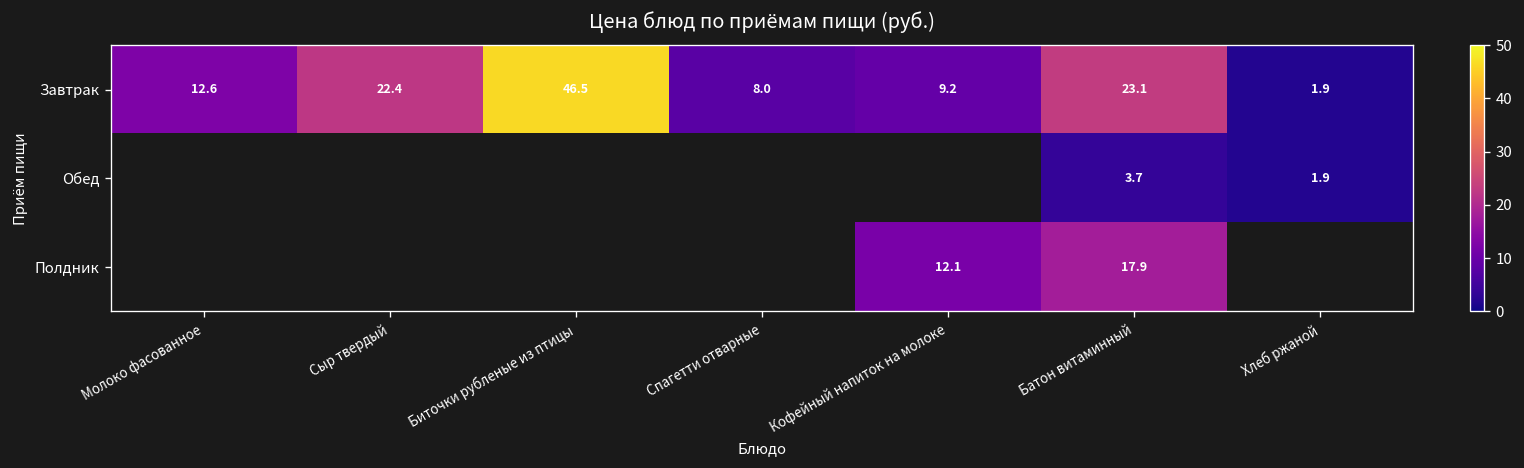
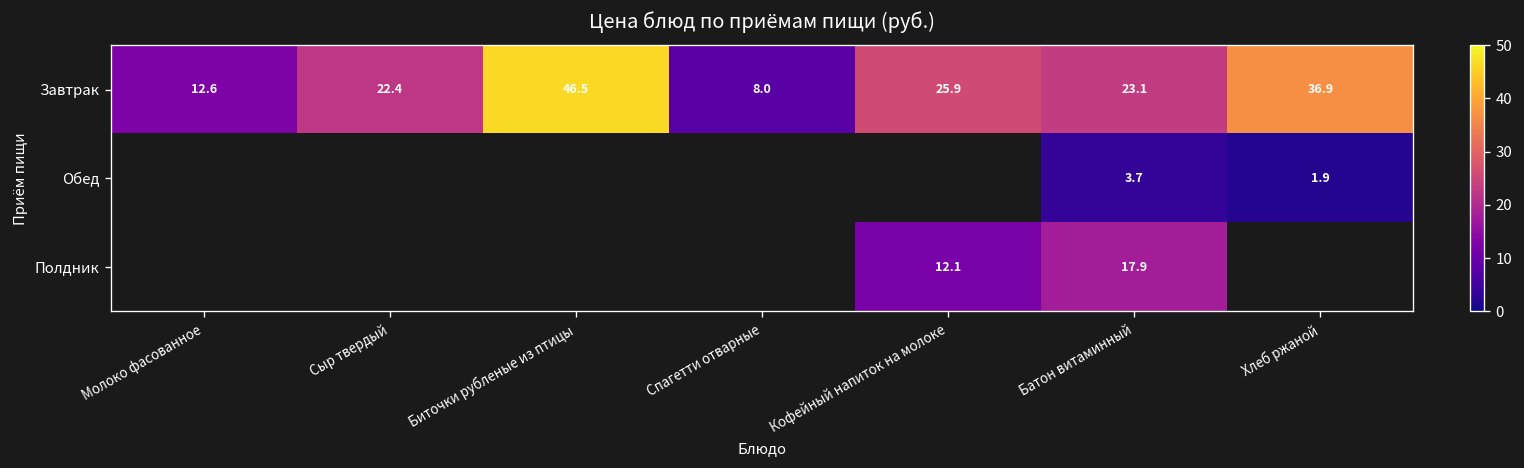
  {
    "Завтрак": {
      "Молоко фасованное": 12.6,
      "Сыр твердый": 22.4,
      "Биточки рубленые из птицы": 46.5,
      "Спагетти отварные": 8.0,
-     "Кофейный напиток на молоке": 9.2,
+     "Кофейный напиток на молоке": 25.9,
      "Батон витаминный": 23.1,
-     "Хлеб ржаной": 1.9
+     "Хлеб ржаной": 36.9
    },
    "Обед": {
      "Батон витаминный": 3.7,
      "Хлеб ржаной": 1.9
    },
    "Полдник": {
      "Кофейный напиток на молоке": 12.1,
      "Батон витаминный": 17.9
    }
  }
